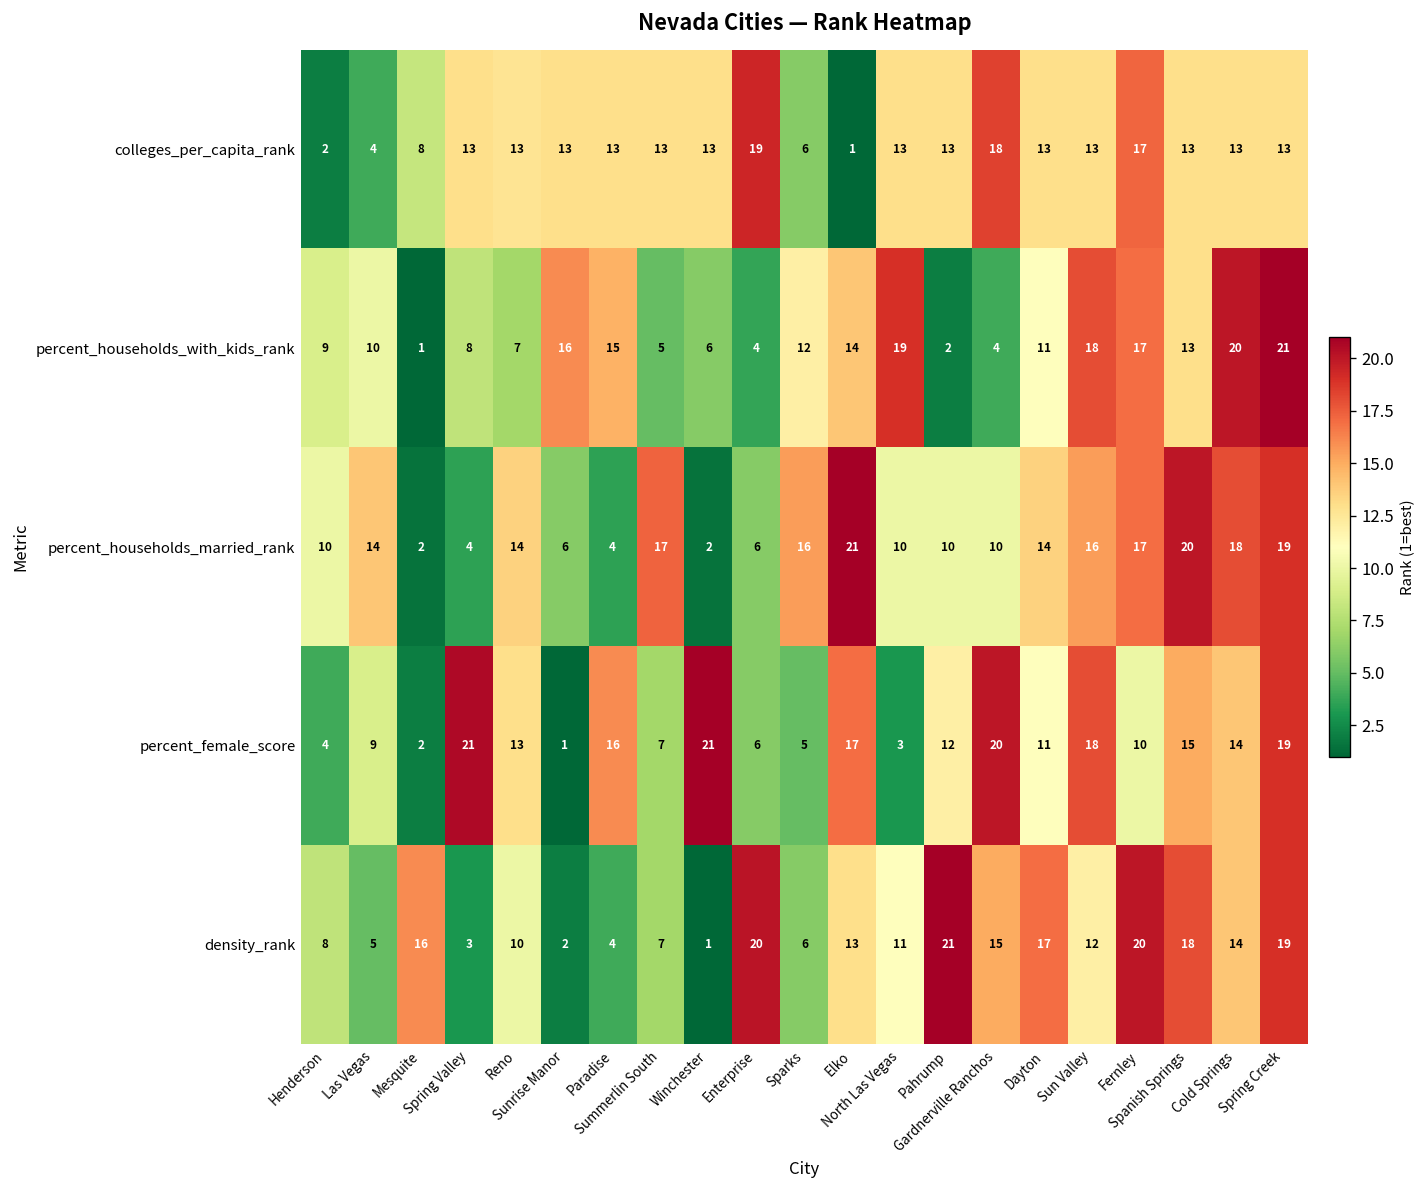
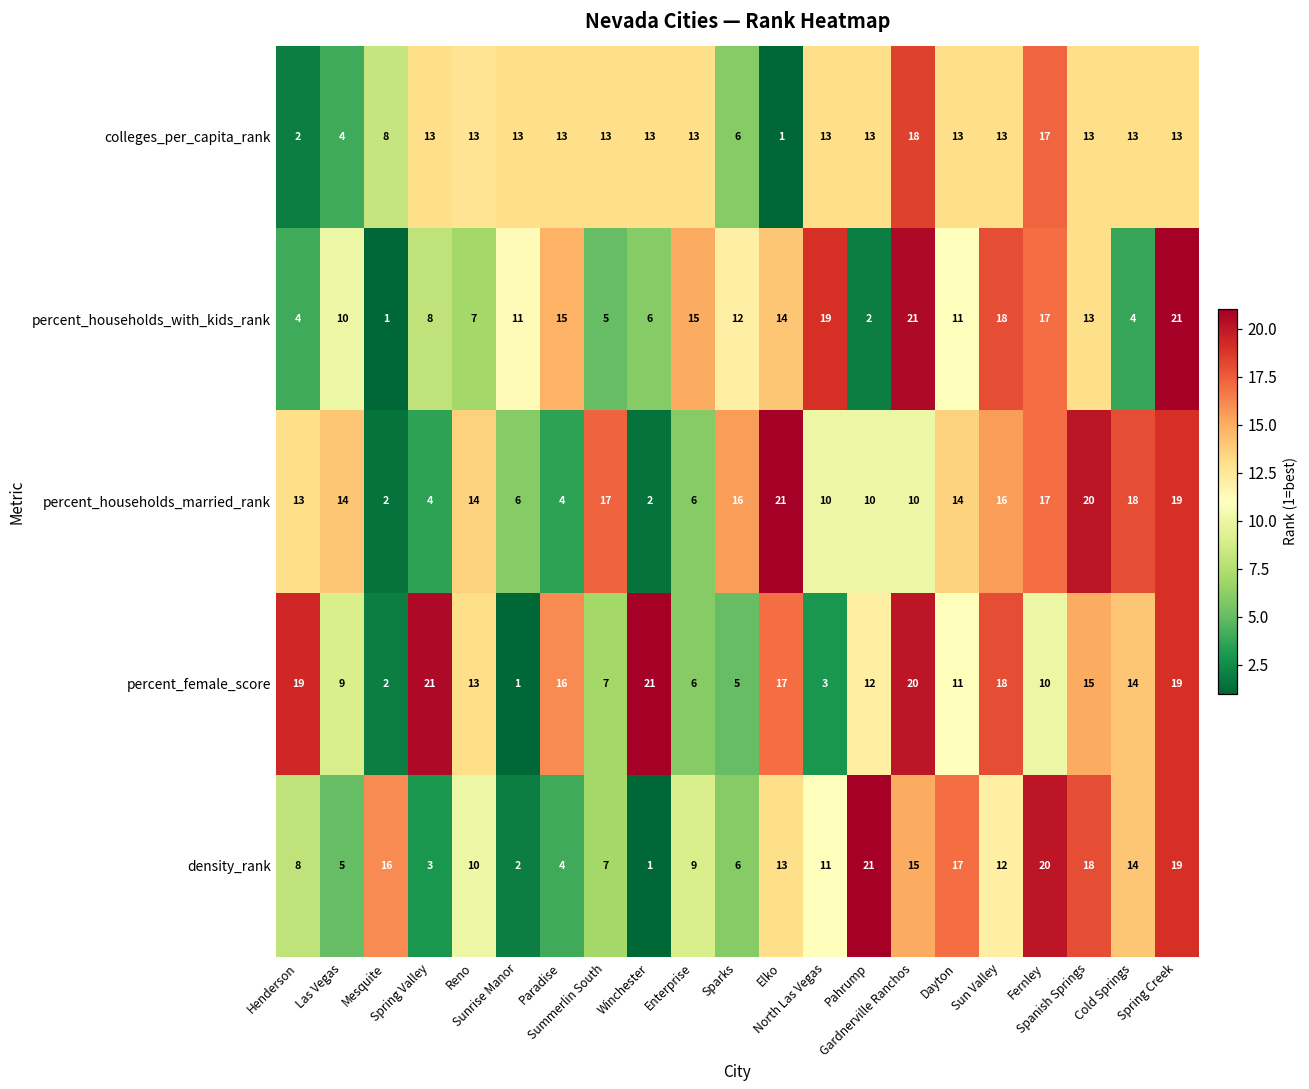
  {
    "colleges_per_capita_rank": {
      "Henderson": 2,
      "Las Vegas": 4,
      "Mesquite": 8,
      "Spring Valley": 13,
      "Reno": 13,
      "Sunrise Manor": 13,
      "Paradise": 13,
      "Summerlin South": 13,
      "Winchester": 13,
-     "Enterprise": 19,
+     "Enterprise": 13,
      "Sparks": 6,
      "Elko": 1,
      "North Las Vegas": 13,
      "Pahrump": 13,
      "Gardnerville Ranchos": 18,
      "Dayton": 13,
      "Sun Valley": 13,
      "Fernley": 17,
      "Spanish Springs": 13,
      "Cold Springs": 13,
      "Spring Creek": 13
    },
    "percent_households_with_kids_rank": {
-     "Henderson": 9,
+     "Henderson": 4,
      "Las Vegas": 10,
      "Mesquite": 1,
      "Spring Valley": 8,
      "Reno": 7,
-     "Sunrise Manor": 16,
+     "Sunrise Manor": 11,
      "Paradise": 15,
      "Summerlin South": 5,
      "Winchester": 6,
-     "Enterprise": 4,
+     "Enterprise": 15,
      "Sparks": 12,
      "Elko": 14,
      "North Las Vegas": 19,
      "Pahrump": 2,
-     "Gardnerville Ranchos": 4,
+     "Gardnerville Ranchos": 21,
      "Dayton": 11,
      "Sun Valley": 18,
      "Fernley": 17,
      "Spanish Springs": 13,
-     "Cold Springs": 20,
+     "Cold Springs": 4,
      "Spring Creek": 21
    },
    "percent_households_married_rank": {
-     "Henderson": 10,
+     "Henderson": 13,
      "Las Vegas": 14,
      "Mesquite": 2,
      "Spring Valley": 4,
      "Reno": 14,
      "Sunrise Manor": 6,
      "Paradise": 4,
      "Summerlin South": 17,
      "Winchester": 2,
      "Enterprise": 6,
      "Sparks": 16,
      "Elko": 21,
      "North Las Vegas": 10,
      "Pahrump": 10,
      "Gardnerville Ranchos": 10,
      "Dayton": 14,
      "Sun Valley": 16,
      "Fernley": 17,
      "Spanish Springs": 20,
      "Cold Springs": 18,
      "Spring Creek": 19
    },
    "percent_female_score": {
-     "Henderson": 4,
+     "Henderson": 19,
      "Las Vegas": 9,
      "Mesquite": 2,
      "Spring Valley": 21,
      "Reno": 13,
      "Sunrise Manor": 1,
      "Paradise": 16,
      "Summerlin South": 7,
      "Winchester": 21,
      "Enterprise": 6,
      "Sparks": 5,
      "Elko": 17,
      "North Las Vegas": 3,
      "Pahrump": 12,
      "Gardnerville Ranchos": 20,
      "Dayton": 11,
      "Sun Valley": 18,
      "Fernley": 10,
      "Spanish Springs": 15,
      "Cold Springs": 14,
      "Spring Creek": 19
    },
    "density_rank": {
      "Henderson": 8,
      "Las Vegas": 5,
      "Mesquite": 16,
      "Spring Valley": 3,
      "Reno": 10,
      "Sunrise Manor": 2,
      "Paradise": 4,
      "Summerlin South": 7,
      "Winchester": 1,
-     "Enterprise": 20,
+     "Enterprise": 9,
      "Sparks": 6,
      "Elko": 13,
      "North Las Vegas": 11,
      "Pahrump": 21,
      "Gardnerville Ranchos": 15,
      "Dayton": 17,
      "Sun Valley": 12,
      "Fernley": 20,
      "Spanish Springs": 18,
      "Cold Springs": 14,
      "Spring Creek": 19
    }
  }
